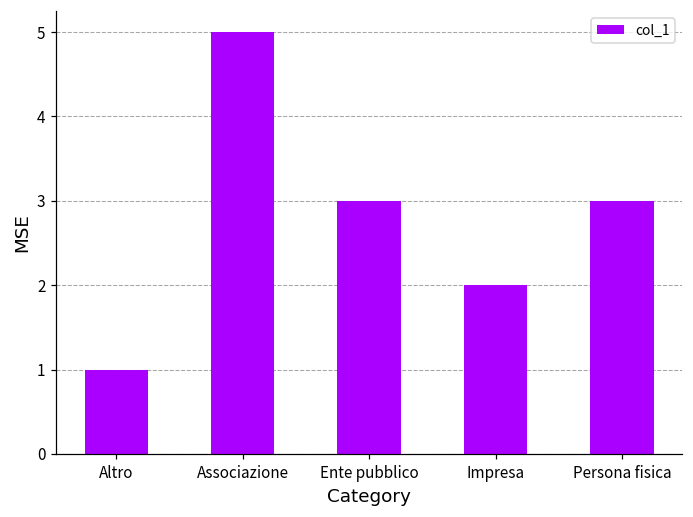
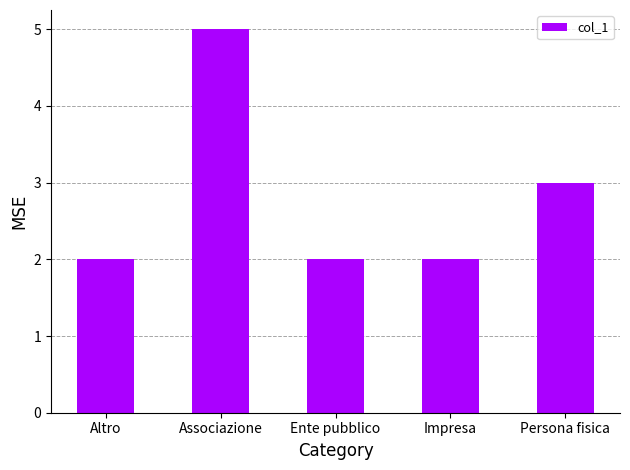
  {
-   "Altro": 1,
+   "Altro": 2,
    "Associazione": 5,
-   "Ente pubblico": 3,
+   "Ente pubblico": 2,
    "Impresa": 2,
    "Persona fisica": 3
  }
